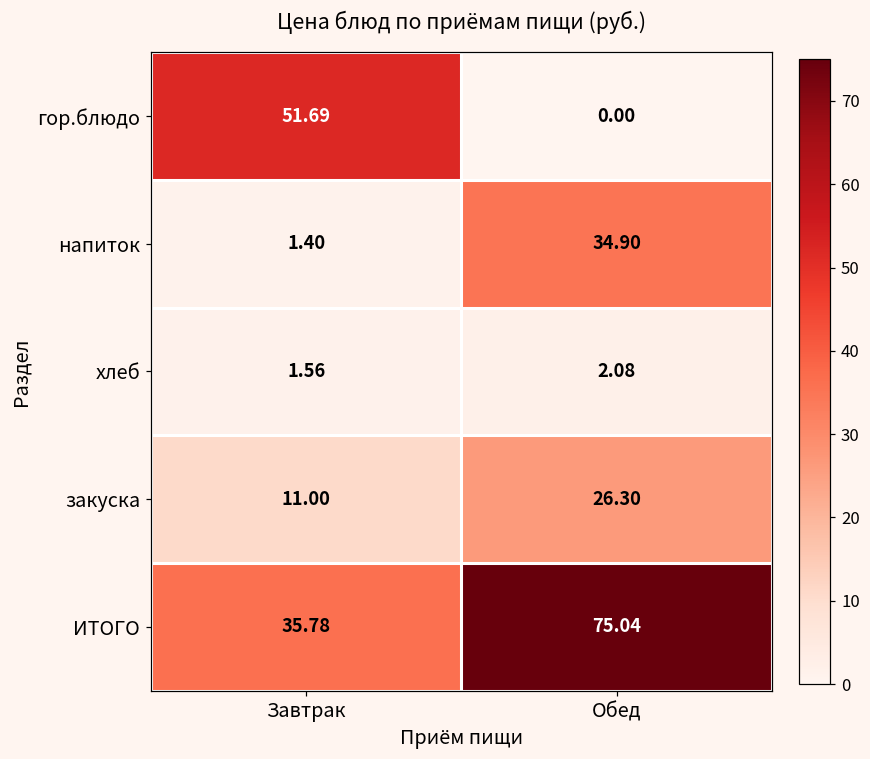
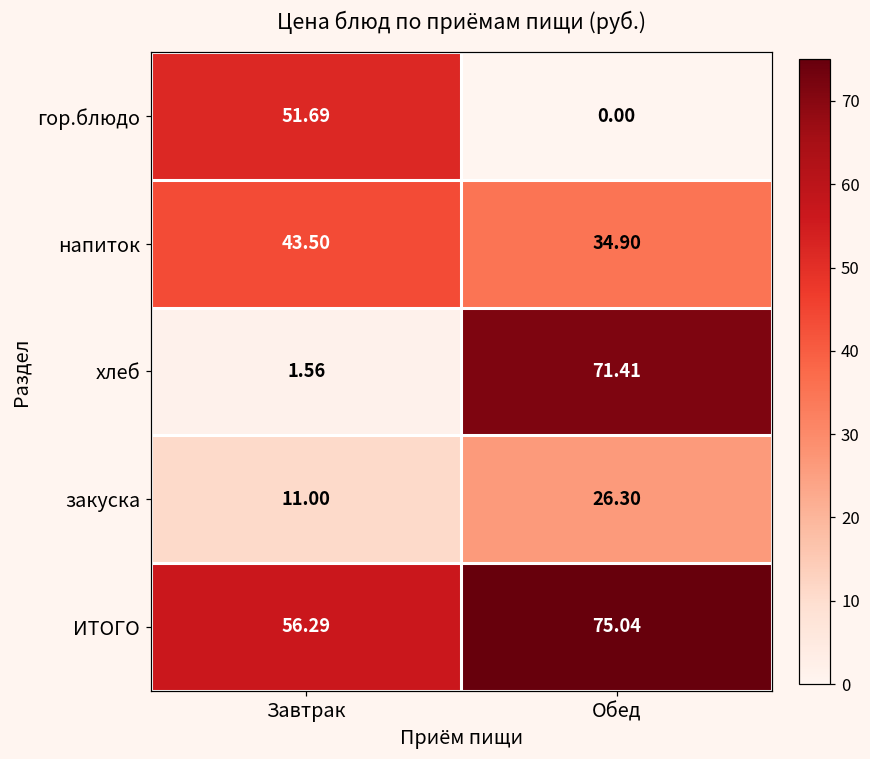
  {
    "гор.блюдо": {
      "Завтрак": 51.69,
      "Обед": 0.00
    },
    "напиток": {
-     "Завтрак": 1.40,
+     "Завтрак": 43.50,
      "Обед": 34.90
    },
    "хлеб": {
      "Завтрак": 1.56,
-     "Обед": 2.08
+     "Обед": 71.41
    },
    "закуска": {
      "Завтрак": 11.00,
      "Обед": 26.30
    },
    "ИТОГО": {
-     "Завтрак": 35.78,
+     "Завтрак": 56.29,
      "Обед": 75.04
    }
  }
